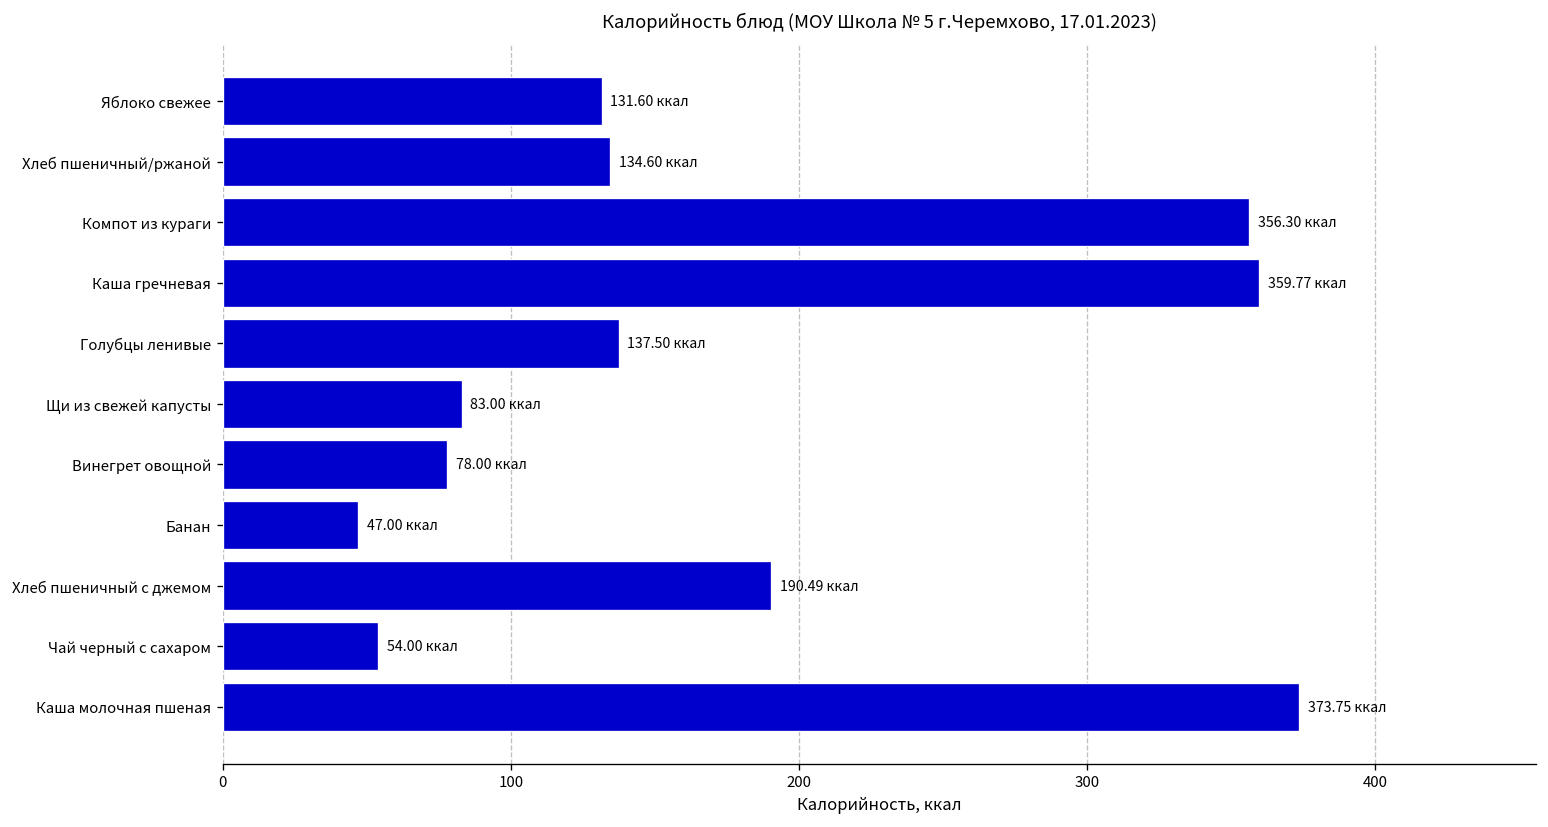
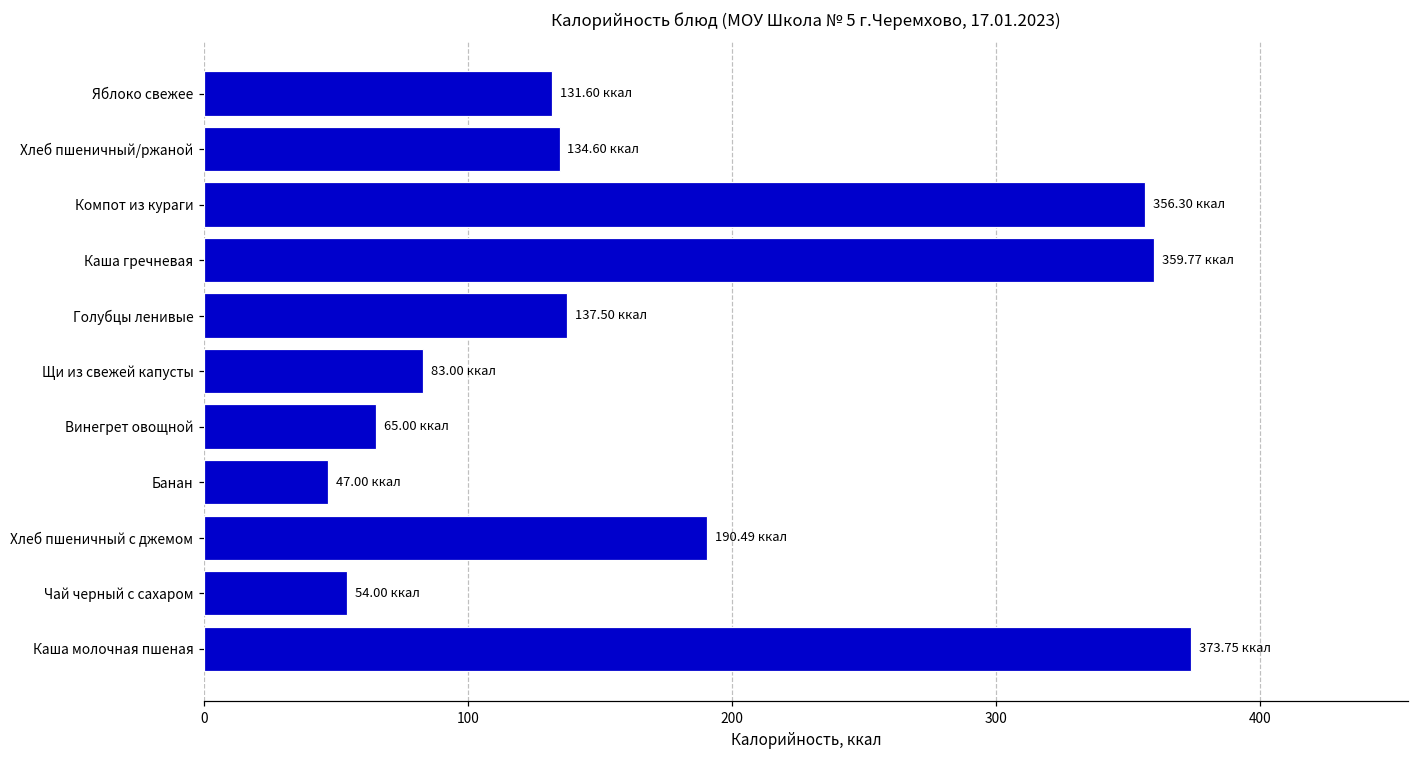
  {
    "Яблоко свежее": 131.60,
    "Хлеб пшеничный/ржаной": 134.60,
    "Компот из кураги": 356.30,
    "Каша гречневая": 359.77,
    "Голубцы ленивые": 137.50,
    "Щи из свежей капусты": 83.00,
-   "Винегрет овощной": 78.00,
+   "Винегрет овощной": 65.00,
    "Банан": 47.00,
    "Хлеб пшеничный с джемом": 190.49,
    "Чай черный с сахаром": 54.00,
    "Каша молочная пшеная": 373.75
  }
